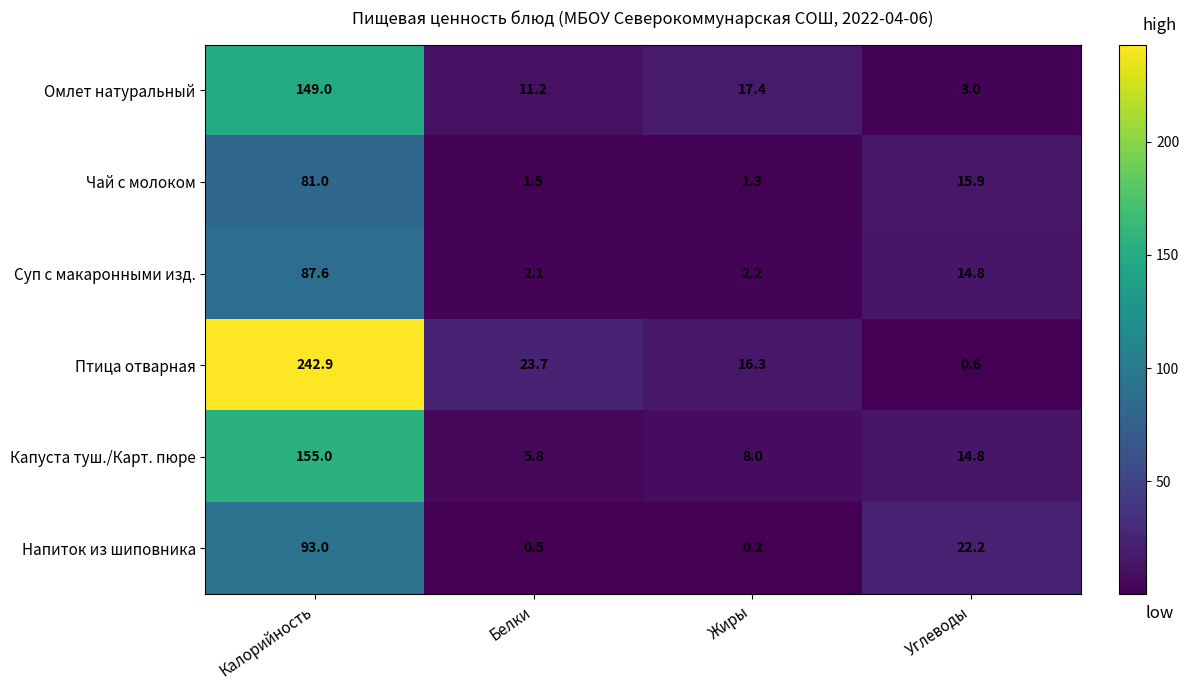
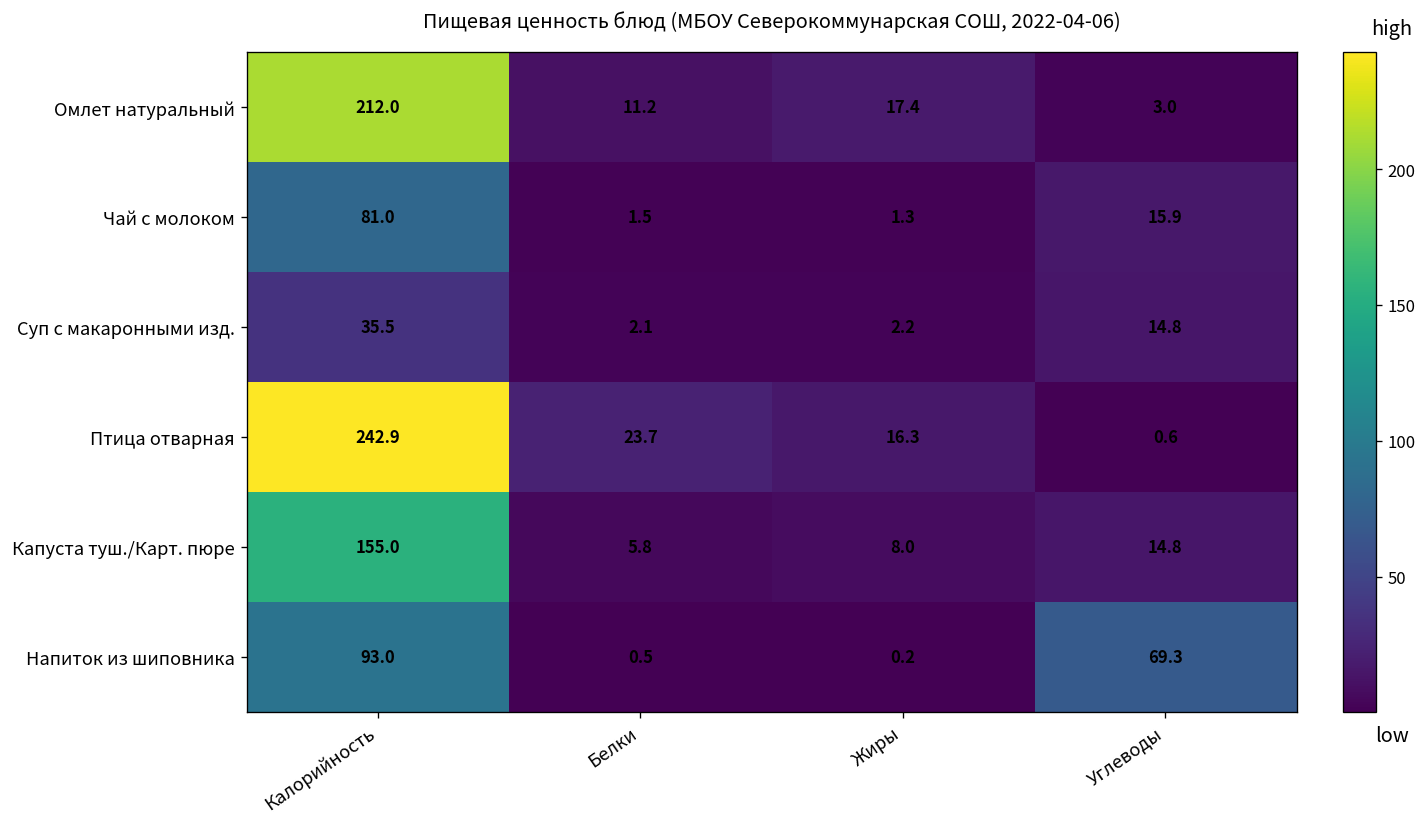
  {
    "Омлет натуральный": {
-     "Калорийность": 149.0,
+     "Калорийность": 212.0,
      "Белки": 11.2,
      "Жиры": 17.4,
      "Углеводы": 3.0
    },
    "Чай с молоком": {
      "Калорийность": 81.0,
      "Белки": 1.5,
      "Жиры": 1.3,
      "Углеводы": 15.9
    },
    "Суп с макаронными изд.": {
-     "Калорийность": 87.6,
+     "Калорийность": 35.5,
      "Белки": 2.1,
      "Жиры": 2.2,
      "Углеводы": 14.8
    },
    "Птица отварная": {
      "Калорийность": 242.9,
      "Белки": 23.7,
      "Жиры": 16.3,
      "Углеводы": 0.6
    },
    "Капуста туш./Карт. пюре": {
      "Калорийность": 155.0,
      "Белки": 5.8,
      "Жиры": 8.0,
      "Углеводы": 14.8
    },
    "Напиток из шиповника": {
      "Калорийность": 93.0,
      "Белки": 0.5,
      "Жиры": 0.2,
-     "Углеводы": 22.2
+     "Углеводы": 69.3
    }
  }
